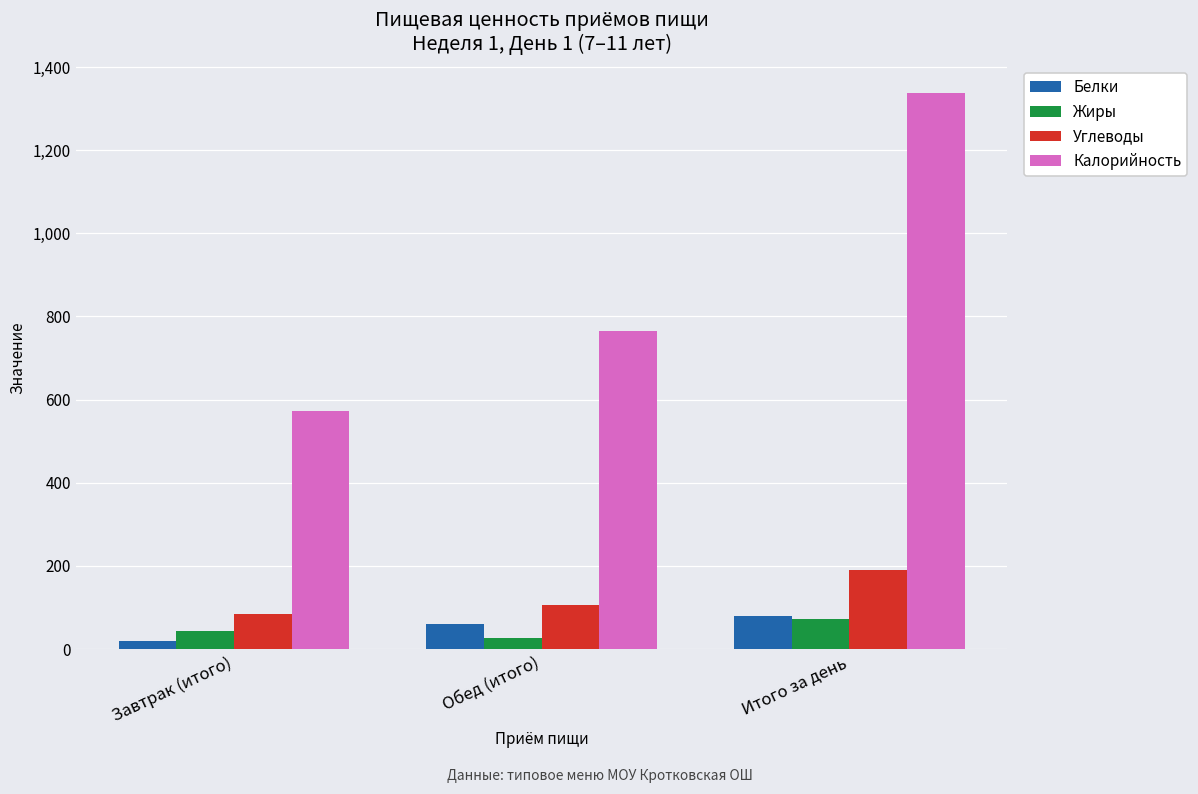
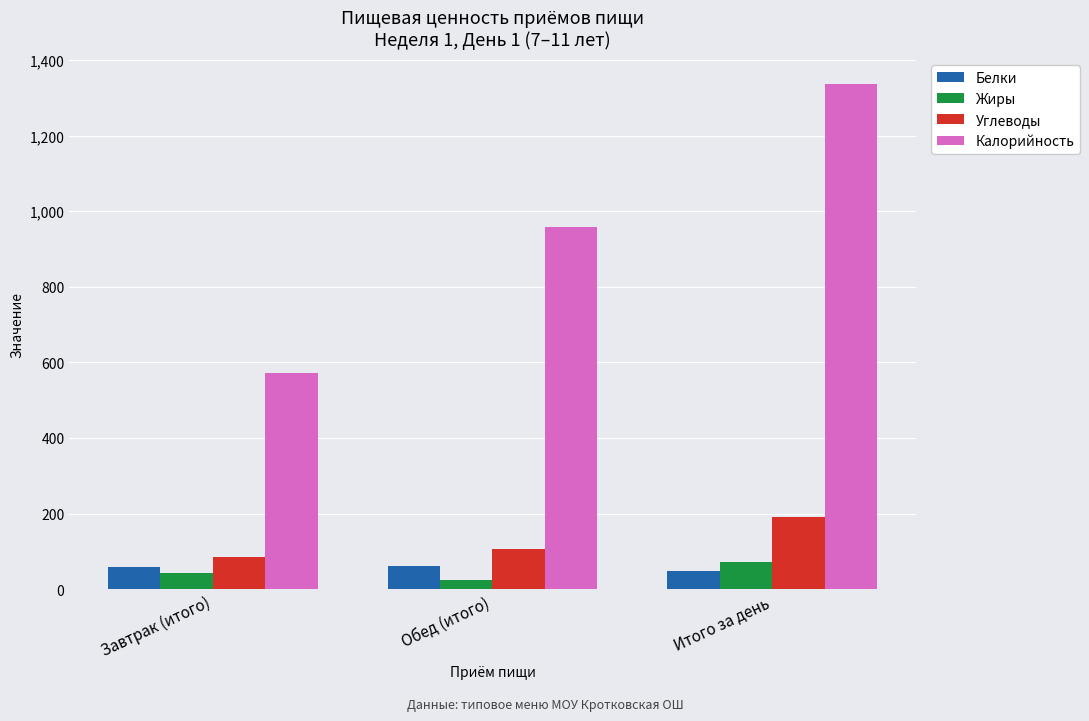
  {
    "Белки": {
-     "Завтрак (итого)": "20",
+     "Завтрак (итого)": "60",
      "Обед (итого)": "60",
-     "Итого за день": "80"
+     "Итого за день": "50"
    },
    "Жиры": {
      "Завтрак (итого)": "40",
      "Обед (итого)": "30",
      "Итого за день": "70"
    },
    "Углеводы": {
      "Завтрак (итого)": "80",
      "Обед (итого)": "110",
      "Итого за день": "190"
    },
    "Калорийность": {
      "Завтрак (итого)": "570",
-     "Обед (итого)": "770",
+     "Обед (итого)": "960",
      "Итого за день": "1,340"
    }
  }
